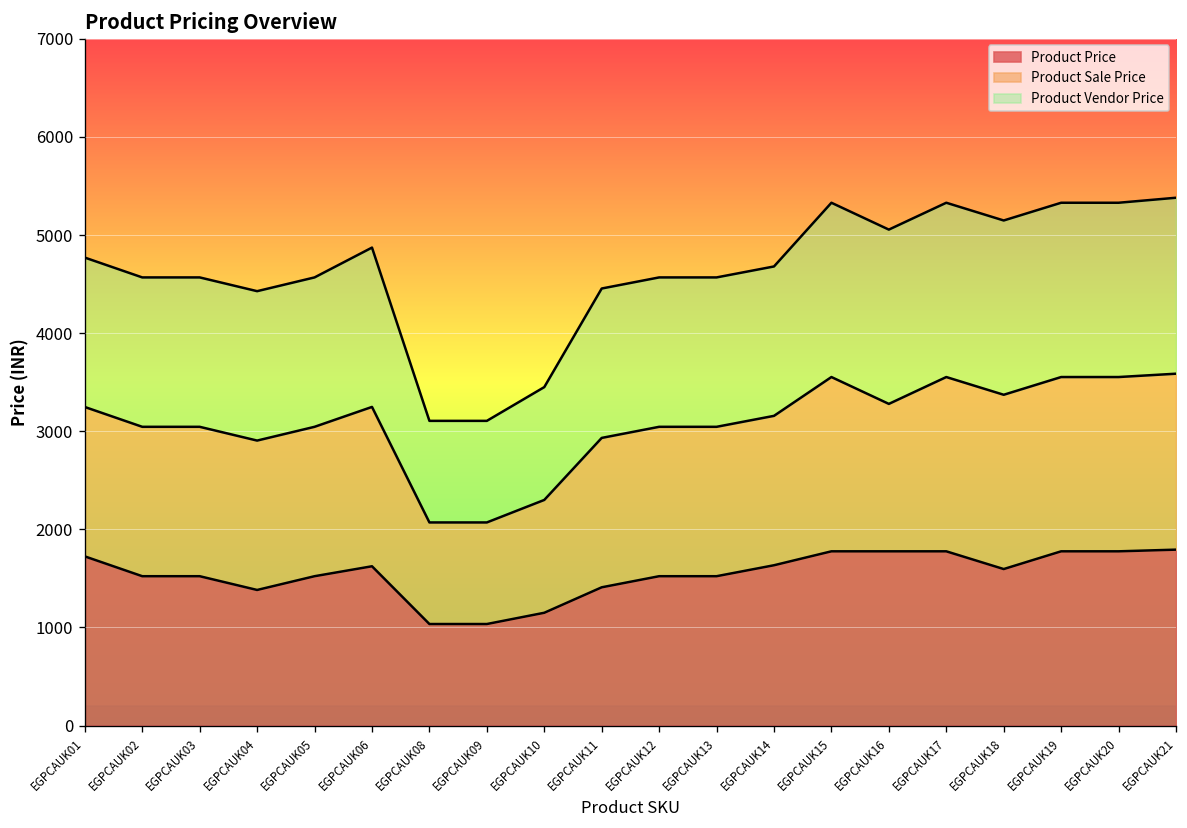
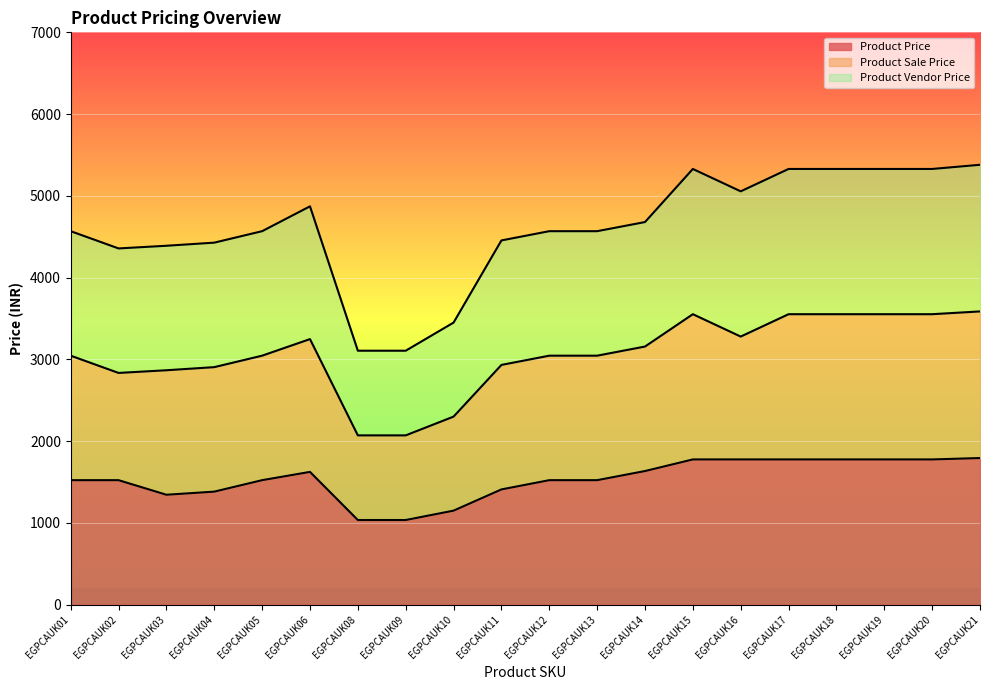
  {
    "Product Price": {
-     "EGPCAUK01": 1700,
+     "EGPCAUK01": 1500,
      "EGPCAUK02": 1500,
-     "EGPCAUK03": 1500,
+     "EGPCAUK03": 1300,
      "EGPCAUK04": 1400,
      "EGPCAUK05": 1500,
      "EGPCAUK06": 1600,
      "EGPCAUK08": 1000,
      "EGPCAUK09": 1000,
      "EGPCAUK10": 1200,
      "EGPCAUK11": 1400,
      "EGPCAUK12": 1500,
      "EGPCAUK13": 1500,
      "EGPCAUK14": 1600,
      "EGPCAUK15": 1800,
      "EGPCAUK16": 1800,
      "EGPCAUK17": 1800,
-     "EGPCAUK18": 1600,
+     "EGPCAUK18": 1800,
      "EGPCAUK19": 1800,
      "EGPCAUK20": 1800,
      "EGPCAUK21": 1800
    },
    "Product Sale Price": {
      "EGPCAUK01": 1500,
-     "EGPCAUK02": 1500,
+     "EGPCAUK02": 1300,
      "EGPCAUK03": 1500,
      "EGPCAUK04": 1500,
      "EGPCAUK05": 1500,
      "EGPCAUK06": 1600,
      "EGPCAUK08": 1000,
      "EGPCAUK09": 1000,
      "EGPCAUK10": 1200,
      "EGPCAUK11": 1500,
      "EGPCAUK12": 1500,
      "EGPCAUK13": 1500,
      "EGPCAUK14": 1500,
      "EGPCAUK15": 1800,
      "EGPCAUK16": 1500,
      "EGPCAUK17": 1800,
      "EGPCAUK18": 1800,
      "EGPCAUK19": 1800,
      "EGPCAUK20": 1800,
      "EGPCAUK21": 1800
    },
    "Product Vendor Price": {
      "EGPCAUK01": 1500,
      "EGPCAUK02": 1500,
      "EGPCAUK03": 1500,
      "EGPCAUK04": 1500,
      "EGPCAUK05": 1500,
      "EGPCAUK06": 1600,
      "EGPCAUK08": 1000,
      "EGPCAUK09": 1000,
      "EGPCAUK10": 1200,
      "EGPCAUK11": 1500,
      "EGPCAUK12": 1500,
      "EGPCAUK13": 1500,
      "EGPCAUK14": 1500,
      "EGPCAUK15": 1800,
      "EGPCAUK16": 1800,
      "EGPCAUK17": 1800,
      "EGPCAUK18": 1800,
      "EGPCAUK19": 1800,
      "EGPCAUK20": 1800,
      "EGPCAUK21": 1800
    }
  }
